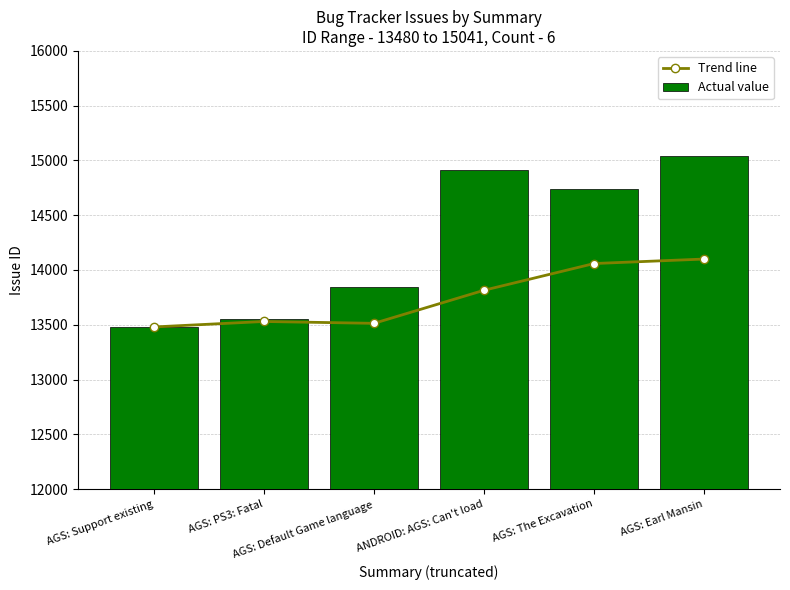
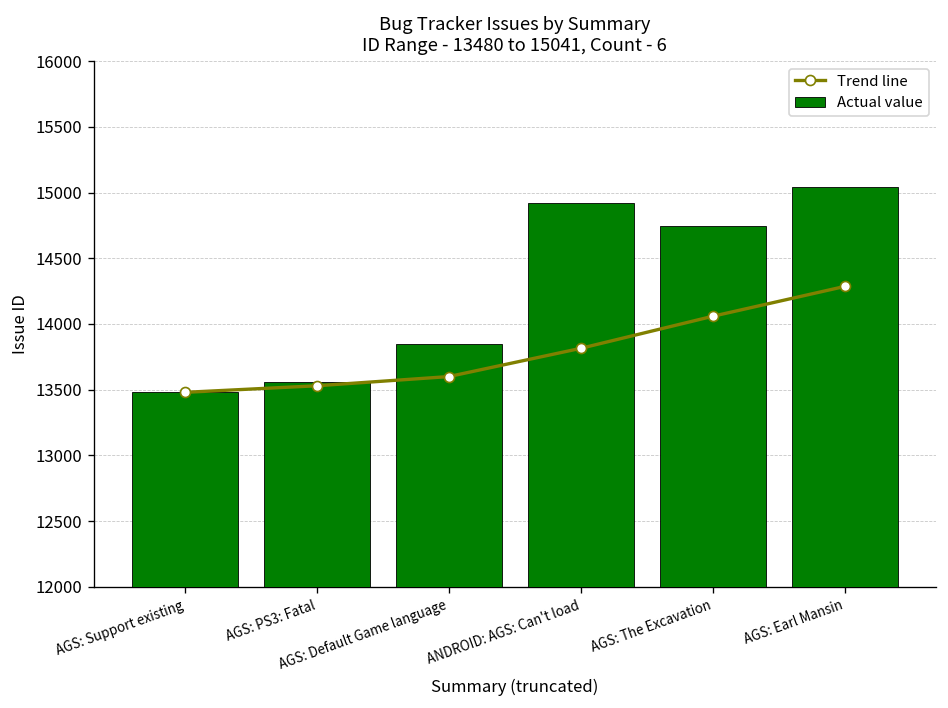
  {
    "Trend line": {
      "AGS: Support existing": 13480,
      "AGS: PS3: Fatal": 13530,
-     "AGS: Default Game language": 13510,
+     "AGS: Default Game language": 13600,
      "ANDROID: AGS: Can't load": 13820,
      "AGS: The Excavation": 14060,
-     "AGS: Earl Mansin": 14100
+     "AGS: Earl Mansin": 14290
    },
    "Actual value": {
      "AGS: Support existing": 13480,
      "AGS: PS3: Fatal": 13560,
      "AGS: Default Game language": 13850,
      "ANDROID: AGS: Can't load": 14920,
      "AGS: The Excavation": 14740,
      "AGS: Earl Mansin": 15040
    }
  }
